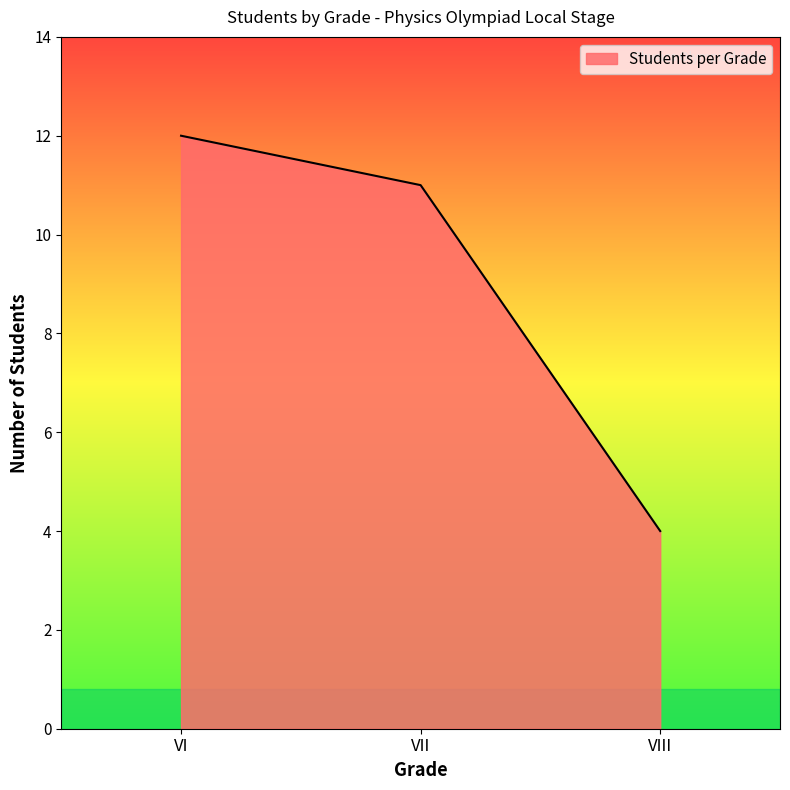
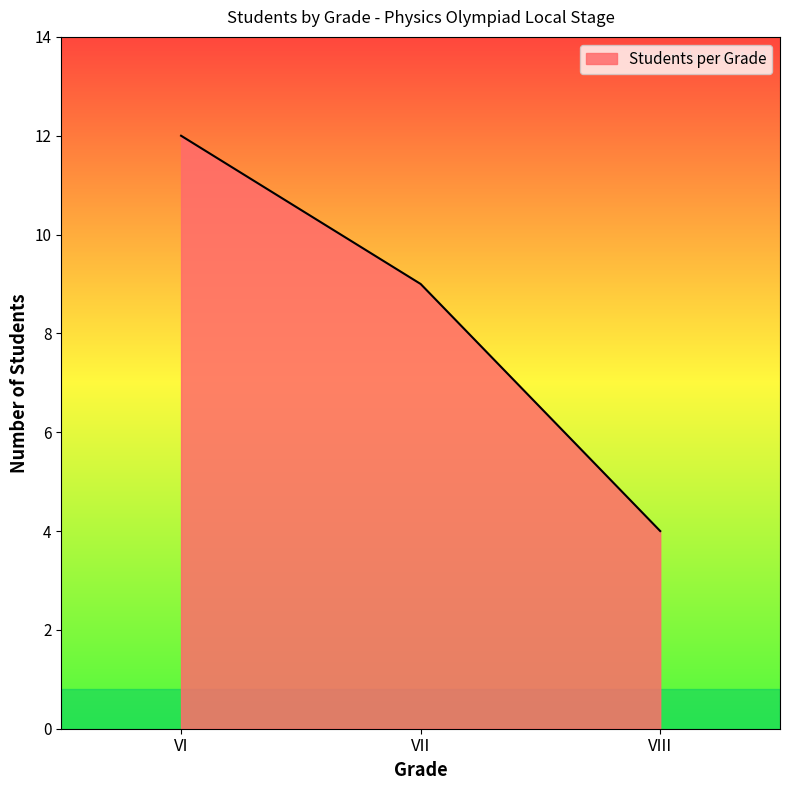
  {
    "VI": 12,
-   "VII": 11,
+   "VII": 9,
    "VIII": 4
  }
